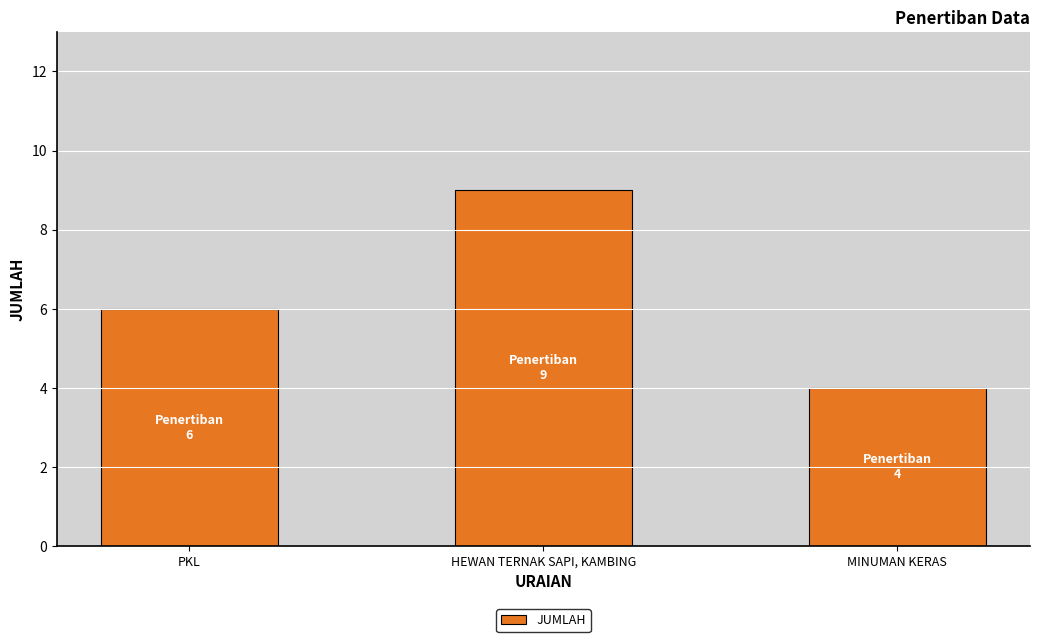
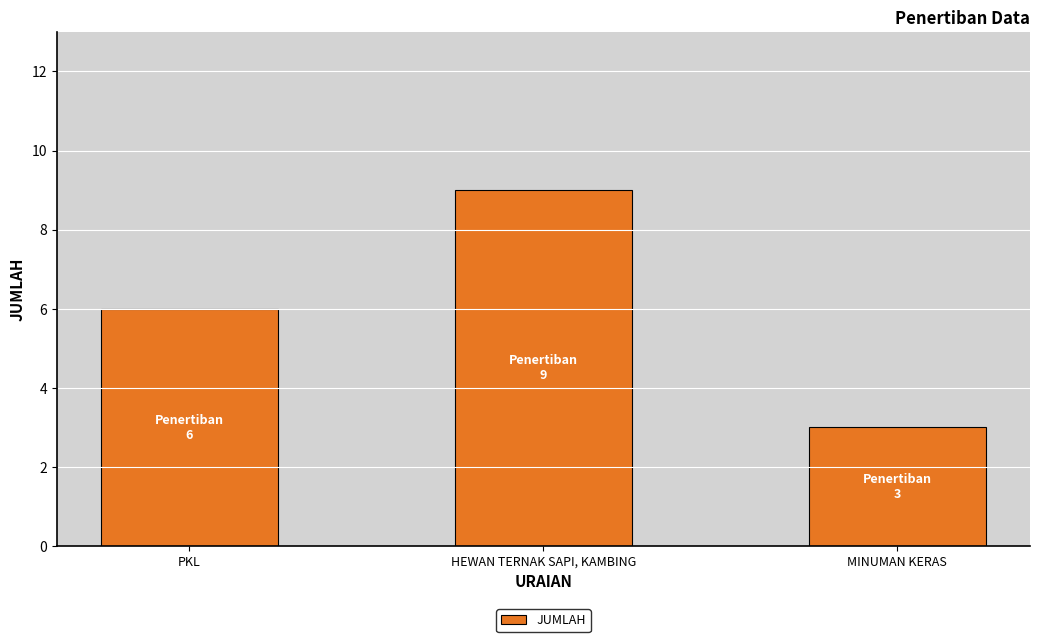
  {
    "PKL": 6,
    "HEWAN TERNAK SAPI, KAMBING": 9,
-   "MINUMAN KERAS": 4
+   "MINUMAN KERAS": 3
  }
